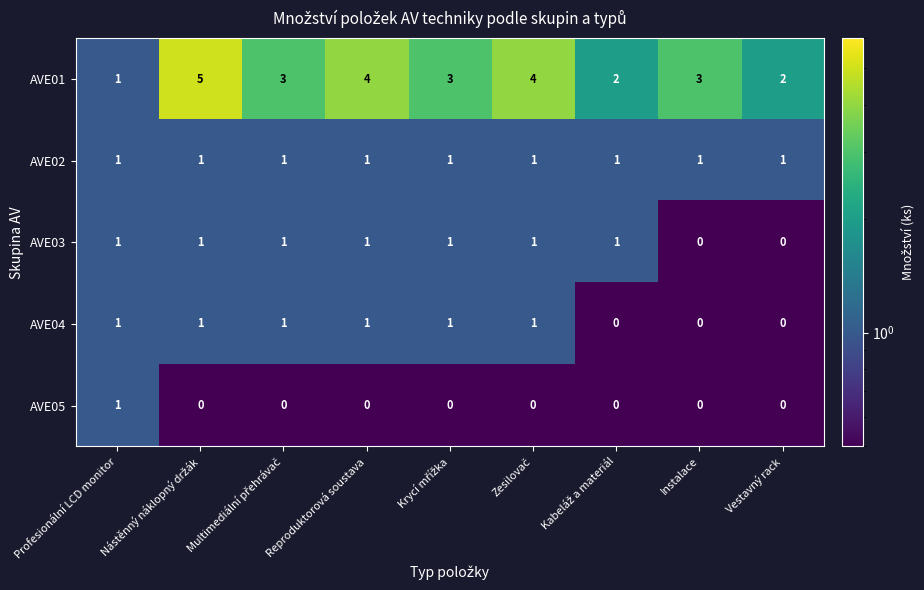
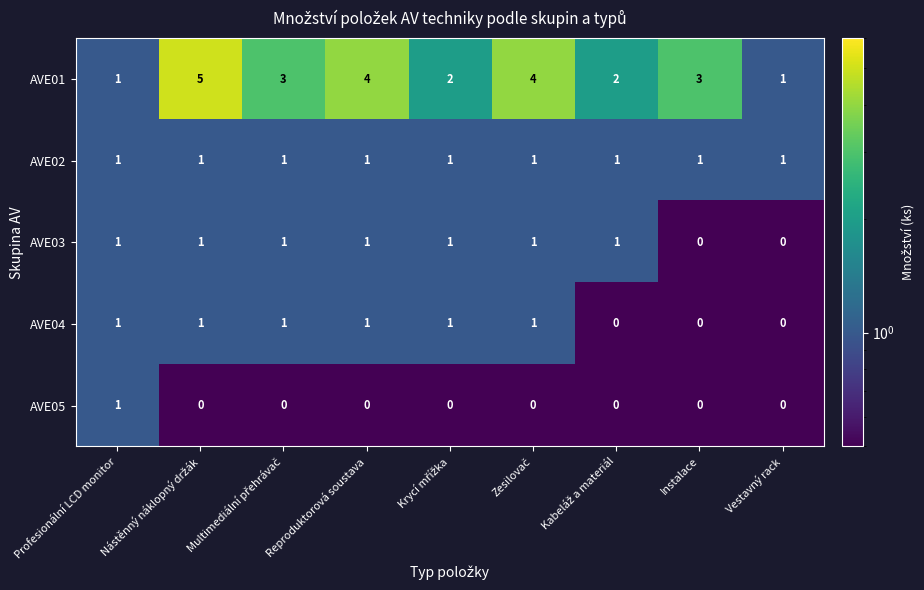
  {
    "AVE01": {
      "Profesionální LCD monitor": 1,
      "Nástěnný náklopný držák": 5,
      "Multimediální přehrávač": 3,
      "Reproduktorová soustava": 4,
-     "Krycí mřížka": 3,
+     "Krycí mřížka": 2,
      "Zesilovač": 4,
      "Kabeláž a materiál": 2,
      "Instalace": 3,
-     "Vestavný rack": 2
+     "Vestavný rack": 1
    },
    "AVE02": {
      "Profesionální LCD monitor": 1,
      "Nástěnný náklopný držák": 1,
      "Multimediální přehrávač": 1,
      "Reproduktorová soustava": 1,
      "Krycí mřížka": 1,
      "Zesilovač": 1,
      "Kabeláž a materiál": 1,
      "Instalace": 1,
      "Vestavný rack": 1
    },
    "AVE03": {
      "Profesionální LCD monitor": 1,
      "Nástěnný náklopný držák": 1,
      "Multimediální přehrávač": 1,
      "Reproduktorová soustava": 1,
      "Krycí mřížka": 1,
      "Zesilovač": 1,
      "Kabeláž a materiál": 1,
      "Instalace": 0,
      "Vestavný rack": 0
    },
    "AVE04": {
      "Profesionální LCD monitor": 1,
      "Nástěnný náklopný držák": 1,
      "Multimediální přehrávač": 1,
      "Reproduktorová soustava": 1,
      "Krycí mřížka": 1,
      "Zesilovač": 1,
      "Kabeláž a materiál": 0,
      "Instalace": 0,
      "Vestavný rack": 0
    },
    "AVE05": {
      "Profesionální LCD monitor": 1,
      "Nástěnný náklopný držák": 0,
      "Multimediální přehrávač": 0,
      "Reproduktorová soustava": 0,
      "Krycí mřížka": 0,
      "Zesilovač": 0,
      "Kabeláž a materiál": 0,
      "Instalace": 0,
      "Vestavný rack": 0
    }
  }
